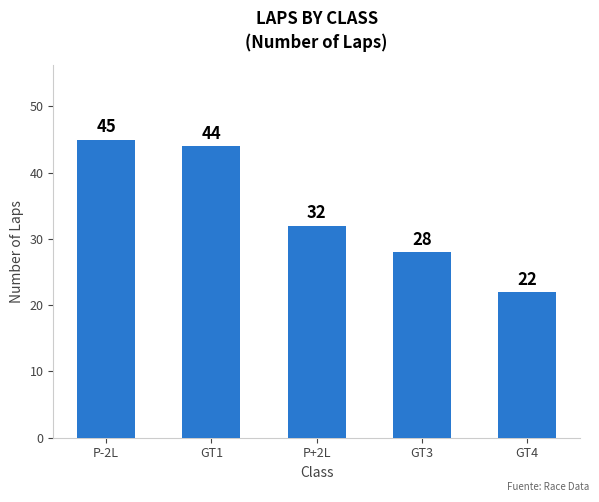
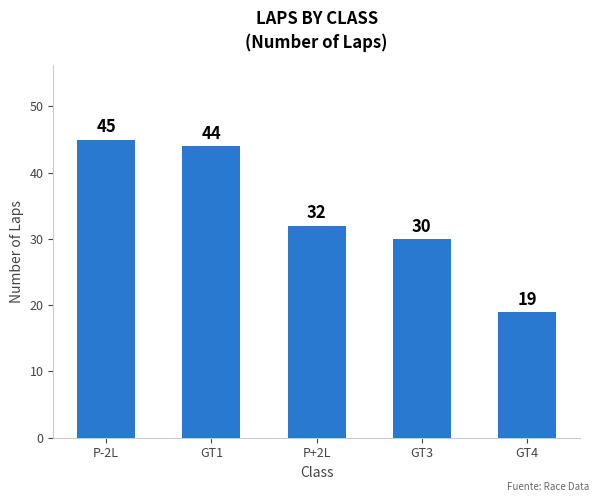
  {
    "P-2L": 45,
    "GT1": 44,
    "P+2L": 32,
-   "GT3": 28,
-   "GT4": 22
+   "GT3": 30,
+   "GT4": 19
  }
